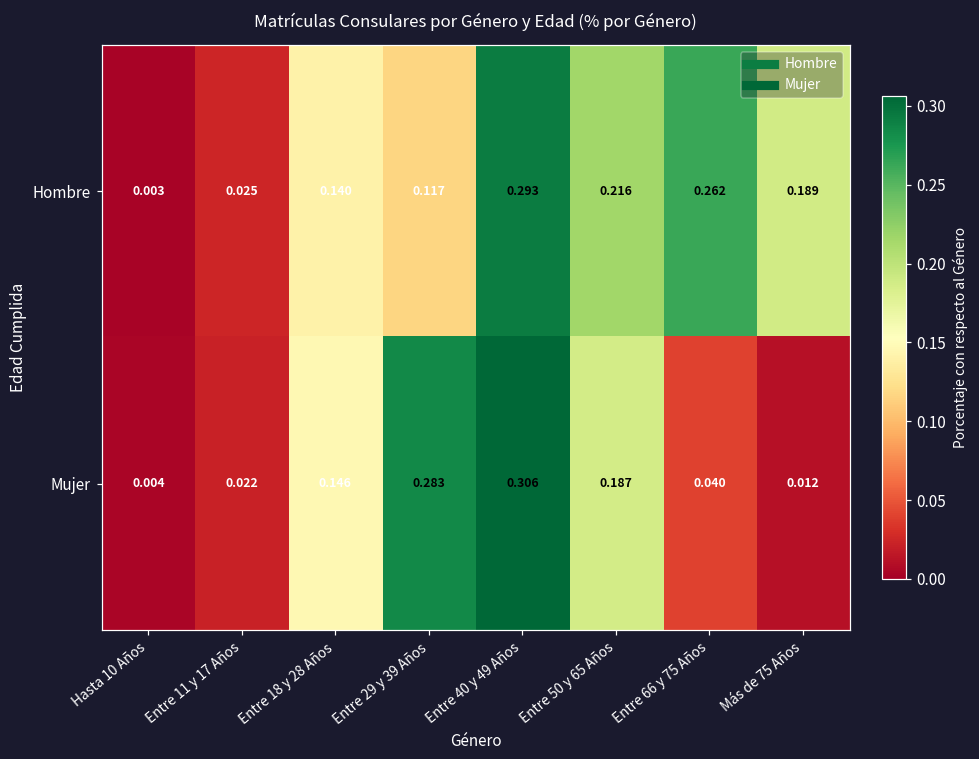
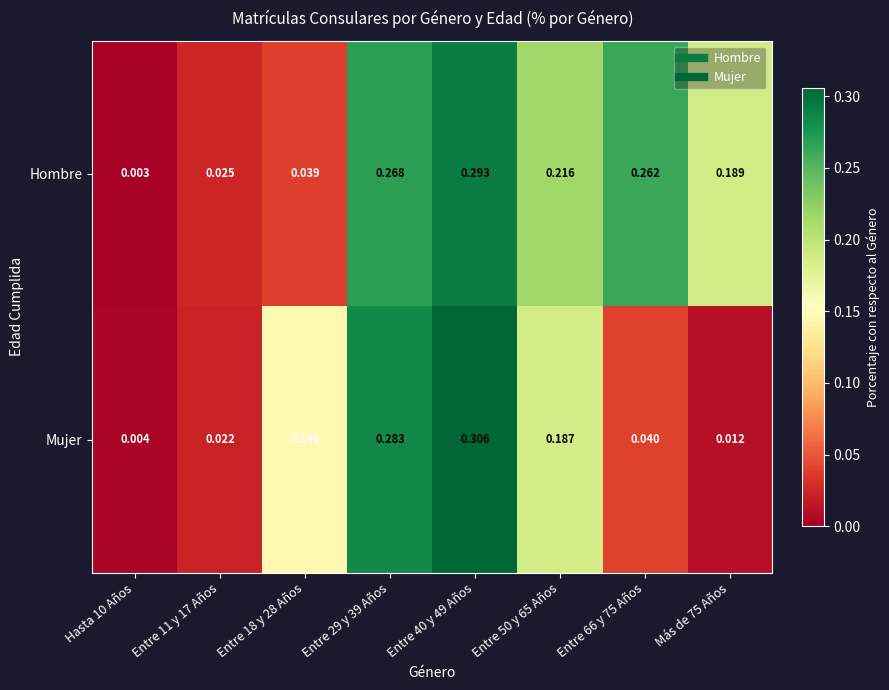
  {
    "Hombre": {
      "Hasta 10 Años": 0.003,
      "Entre 11 y 17 Años": 0.025,
-     "Entre 18 y 28 Años": 0.140,
-     "Entre 29 y 39 Años": 0.117,
+     "Entre 18 y 28 Años": 0.039,
+     "Entre 29 y 39 Años": 0.268,
      "Entre 40 y 49 Años": 0.293,
      "Entre 50 y 65 Años": 0.216,
      "Entre 66 y 75 Años": 0.262,
      "Más de 75 Años": 0.189
    },
    "Mujer": {
      "Hasta 10 Años": 0.004,
      "Entre 11 y 17 Años": 0.022,
      "Entre 18 y 28 Años": 0.146,
      "Entre 29 y 39 Años": 0.283,
      "Entre 40 y 49 Años": 0.306,
      "Entre 50 y 65 Años": 0.187,
      "Entre 66 y 75 Años": 0.040,
      "Más de 75 Años": 0.012
    }
  }
